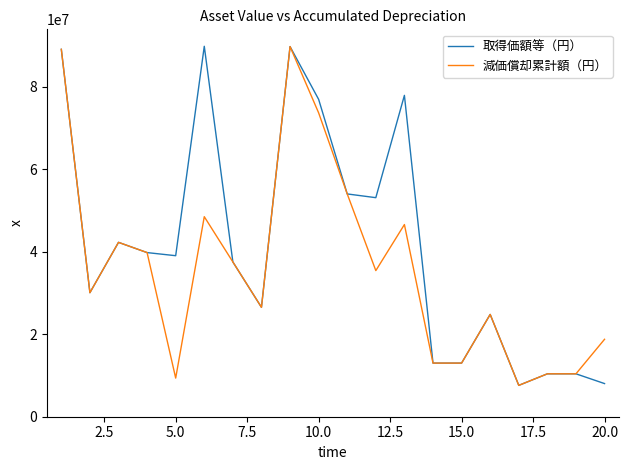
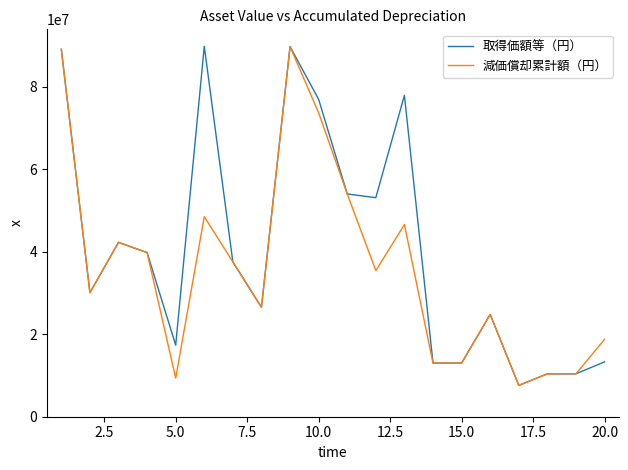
  {
    "取得価額等（円）": {
-     "5.0": 39000000,
+     "5.0": 17000000,
      "10.0": 77000000,
-     "20.0": 8000000
+     "20.0": 13000000
    },
    "減価償却累計額（円）": {
      "5.0": 9000000,
      "10.0": 74000000,
      "20.0": 19000000
    }
  }
